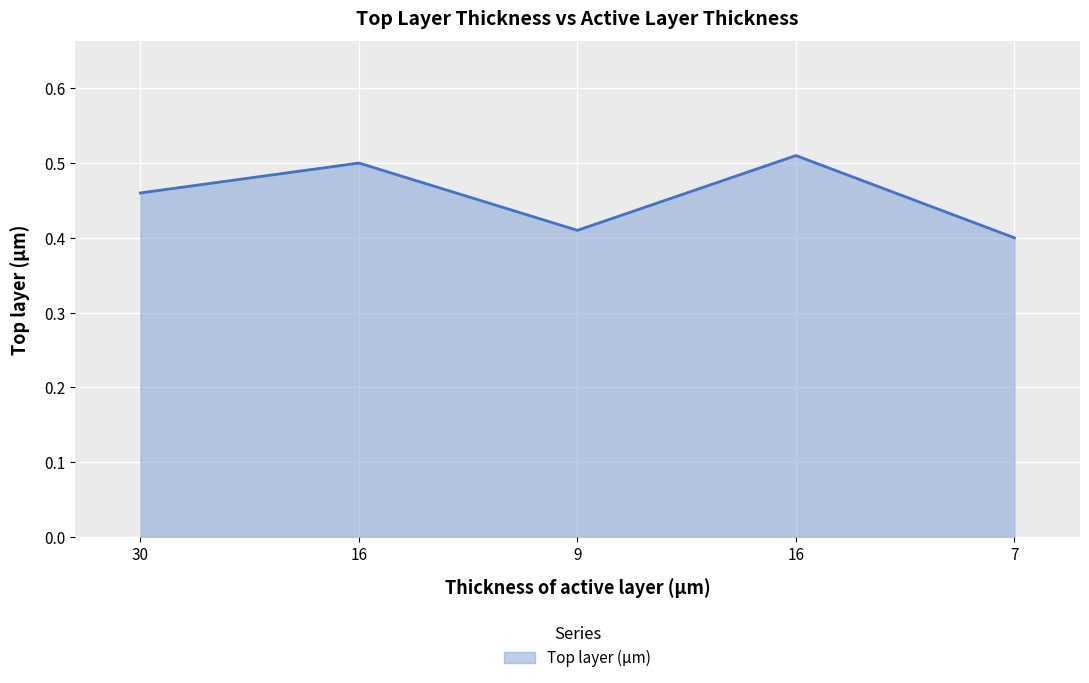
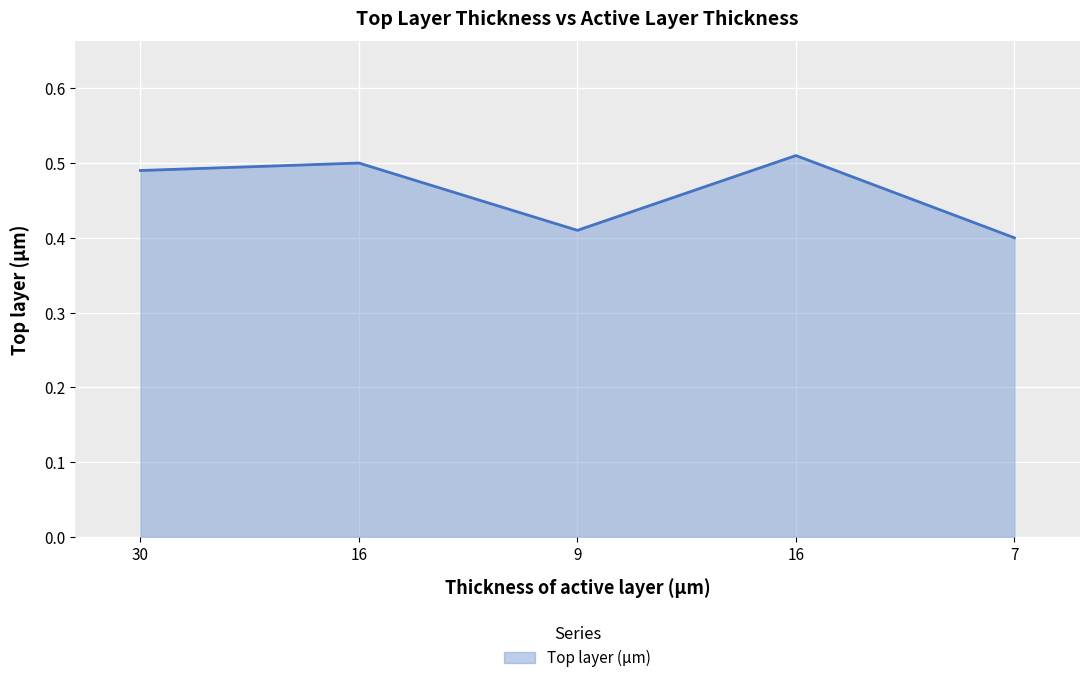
  {
-   "30": 0.46,
+   "30": 0.49,
    "9": 0.41,
    "7": 0.40
  }
